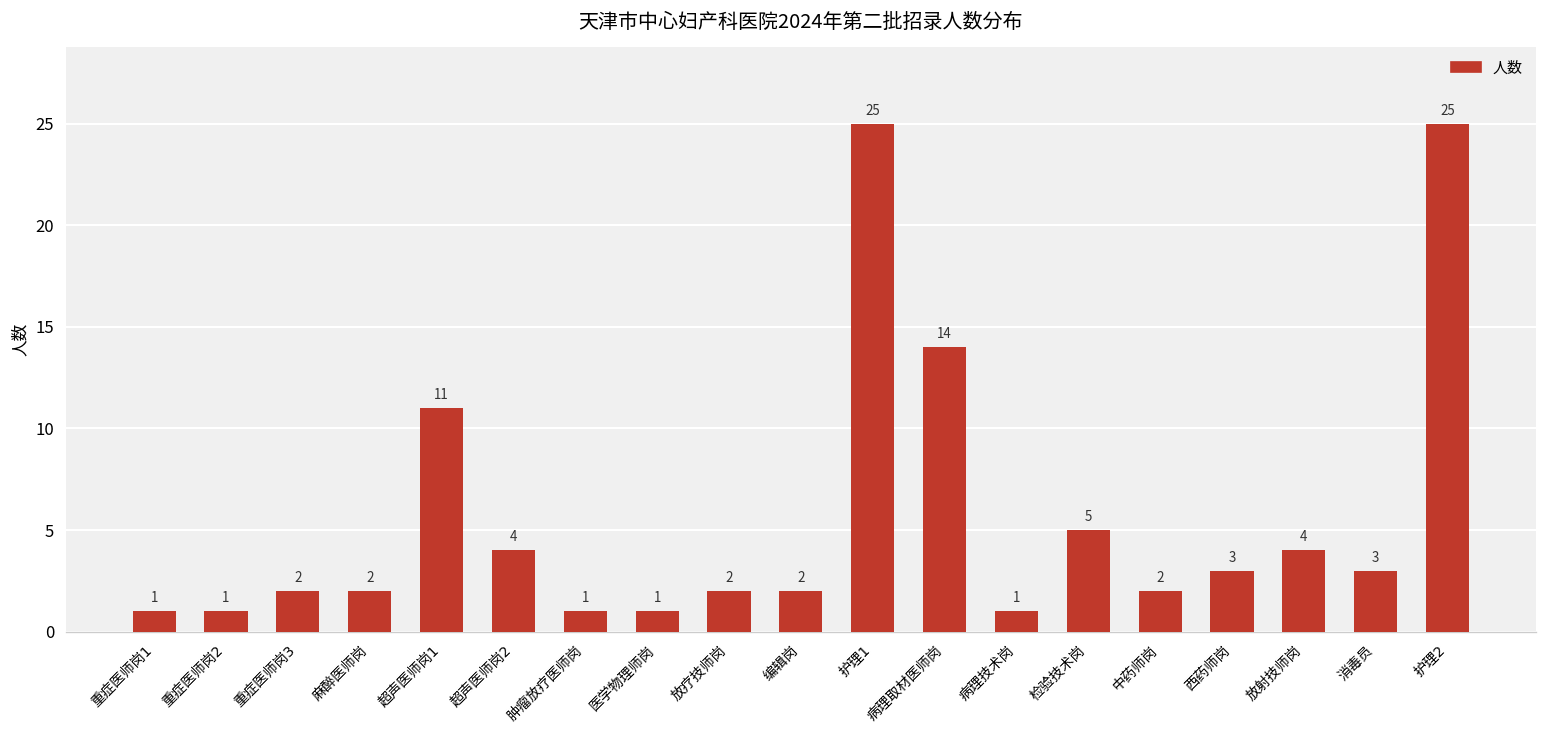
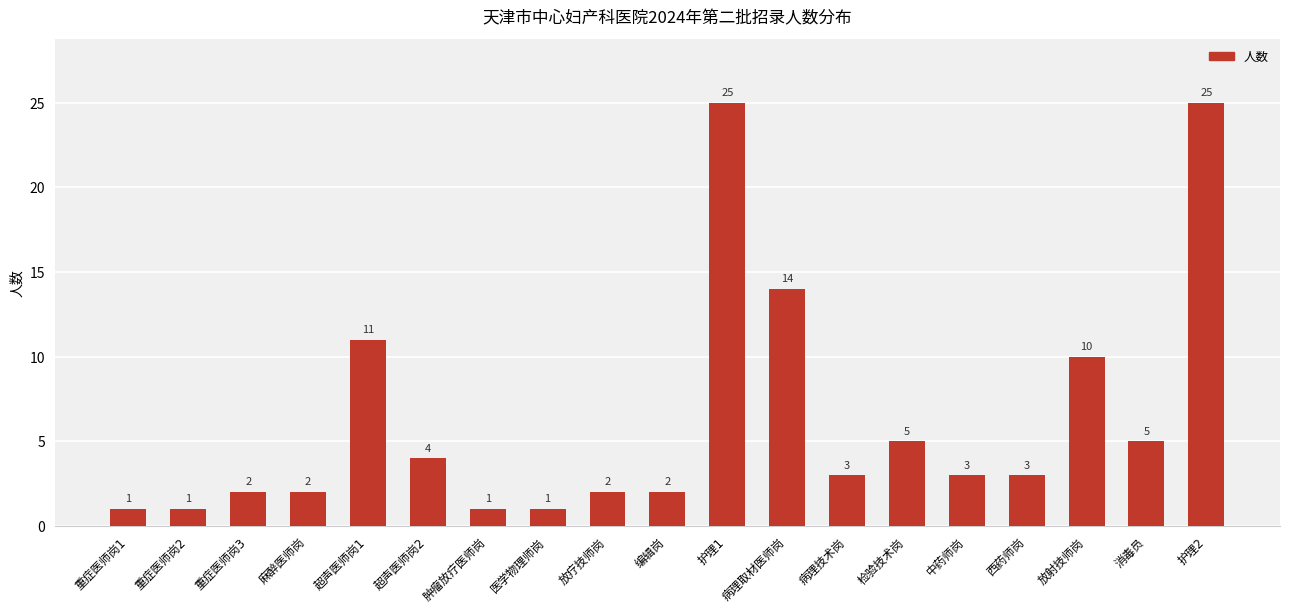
  {
    "重症医师岗1": 1,
    "重症医师岗2": 1,
    "重症医师岗3": 2,
    "麻醉医师岗": 2,
    "超声医师岗1": 11,
    "超声医师岗2": 4,
    "肿瘤放疗医师岗": 1,
    "医学物理师岗": 1,
    "放疗技师岗": 2,
    "编辑岗": 2,
    "护理1": 25,
    "病理取材医师岗": 14,
-   "病理技术岗": 1,
+   "病理技术岗": 3,
    "检验技术岗": 5,
-   "中药师岗": 2,
+   "中药师岗": 3,
    "西药师岗": 3,
-   "放射技师岗": 4,
-   "消毒员": 3,
+   "放射技师岗": 10,
+   "消毒员": 5,
    "护理2": 25
  }
